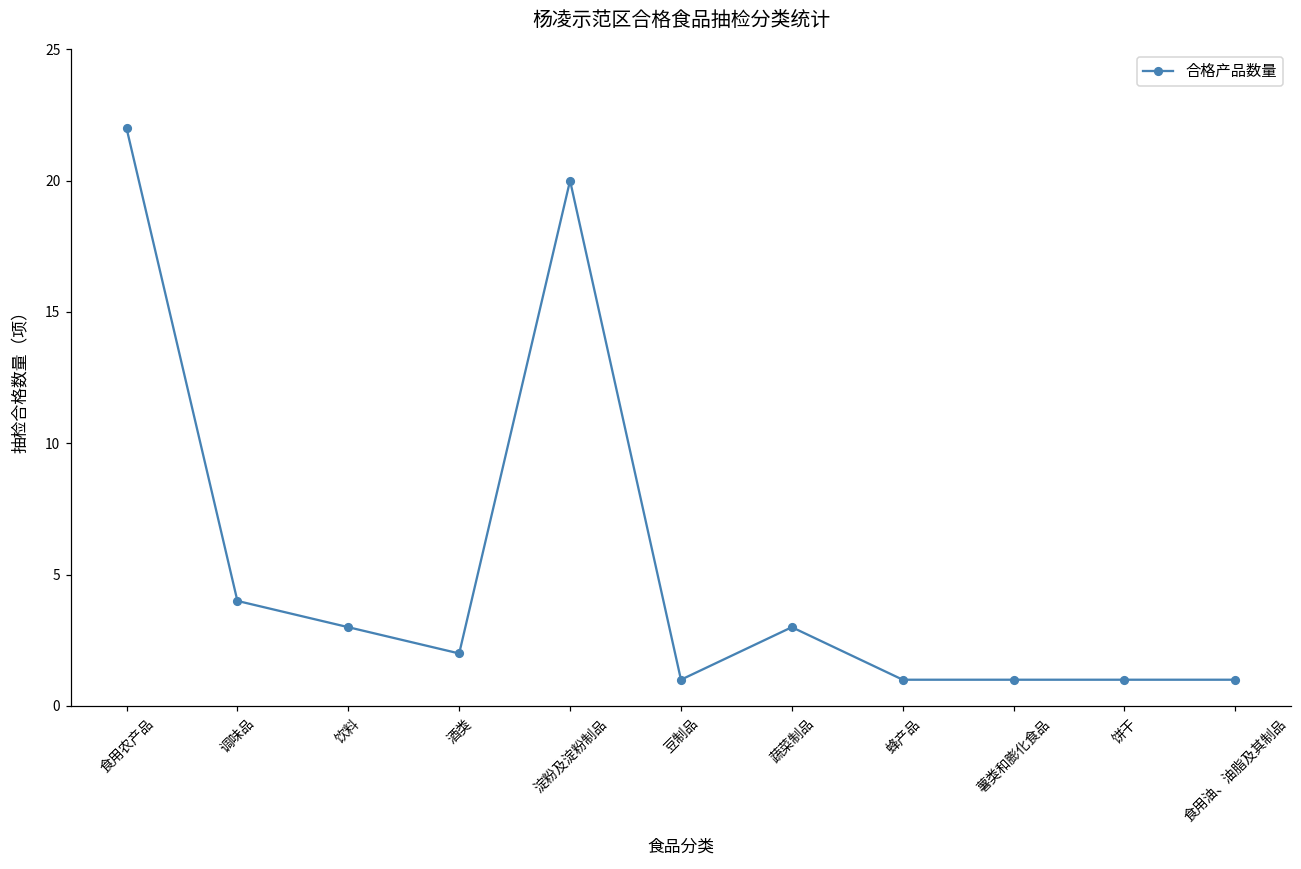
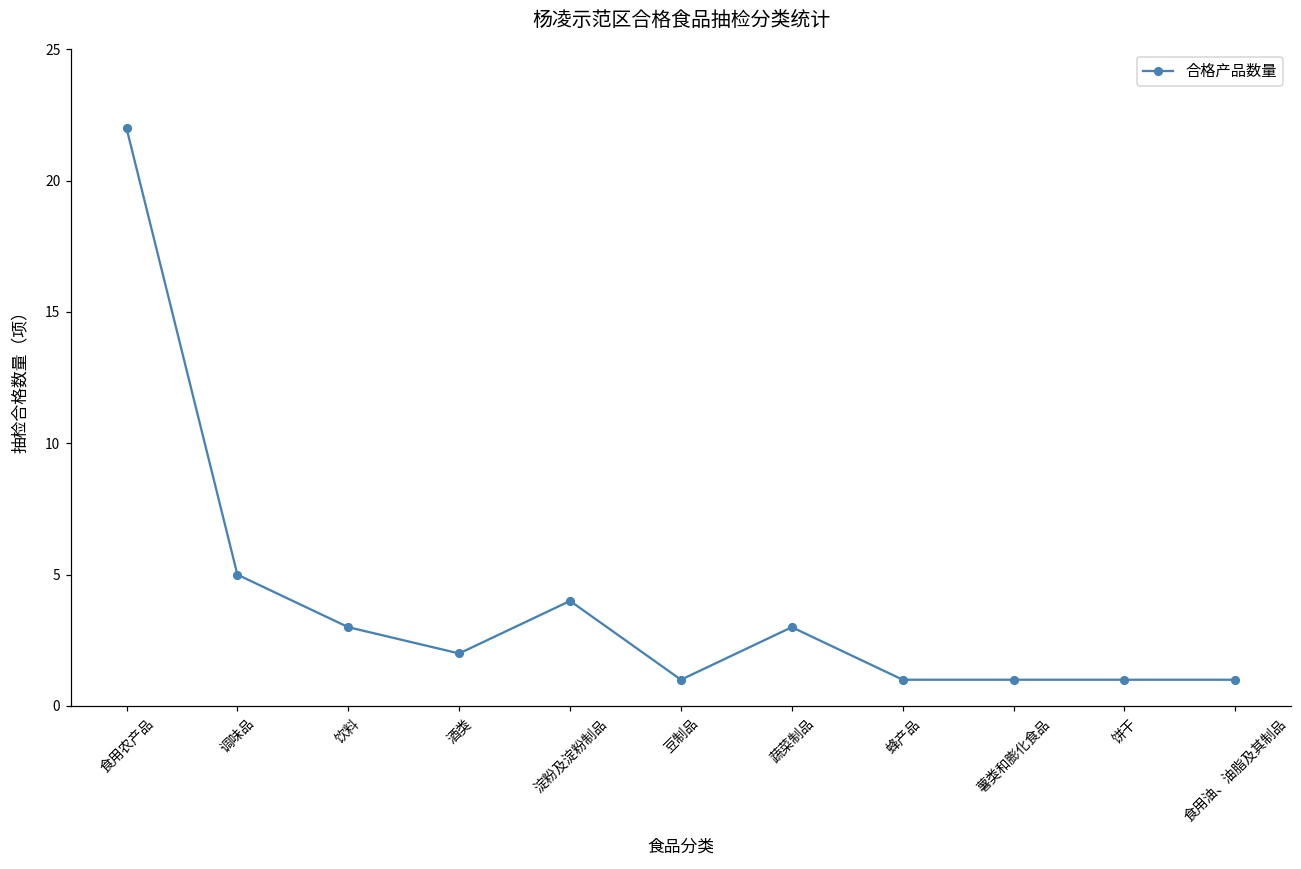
  {
    "食用农产品": 22,
-   "调味品": 4,
+   "调味品": 5,
    "饮料": 3,
    "酒类": 2,
-   "淀粉及淀粉制品": 20,
+   "淀粉及淀粉制品": 4,
    "豆制品": 1,
    "蔬菜制品": 3,
    "蜂产品": 1,
    "薯类和膨化食品": 1,
    "饼干": 1,
    "食用油、油脂及其制品": 1
  }
